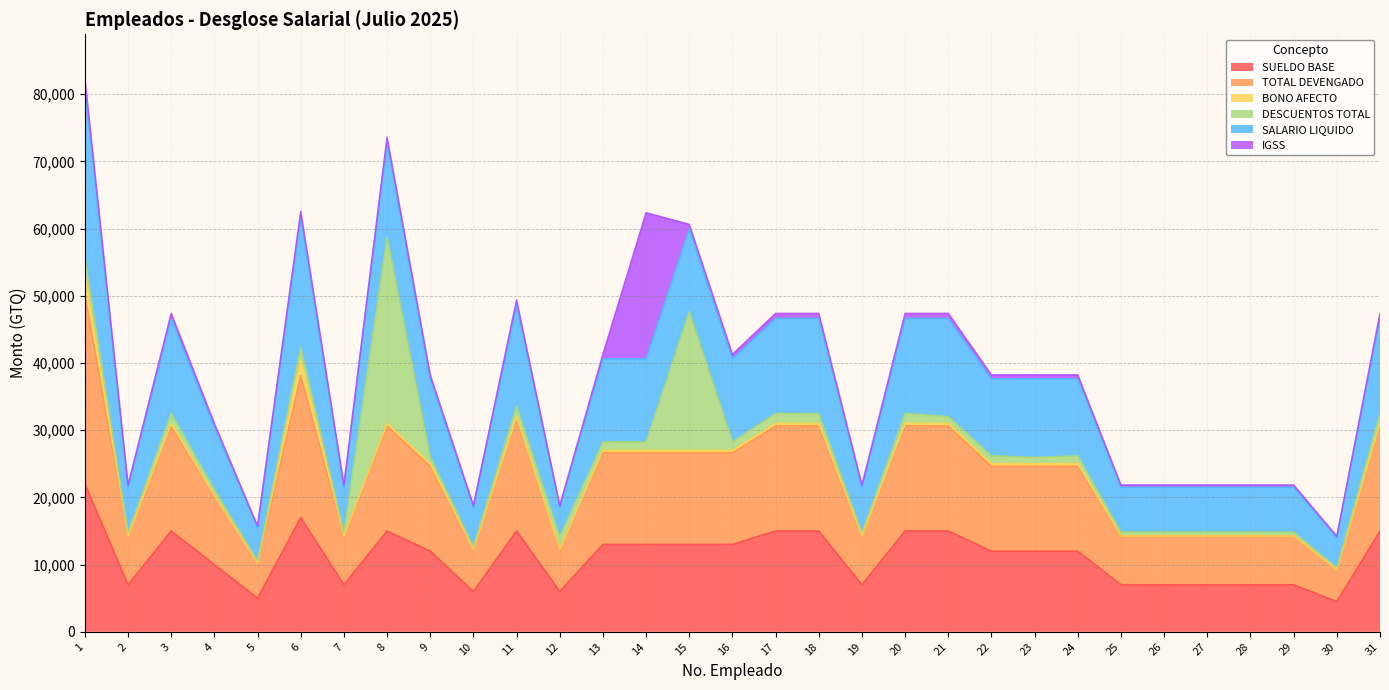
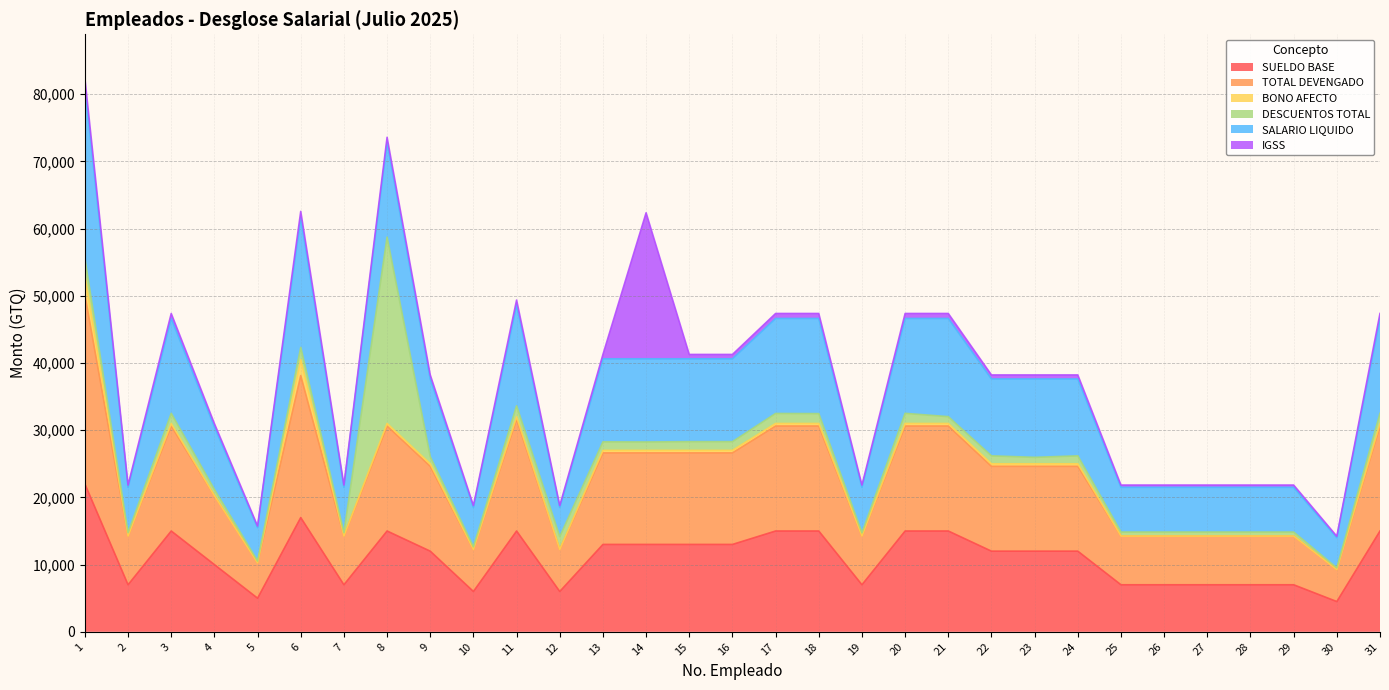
  {
    "SUELDO BASE": {
      "1": "22,000",
      "2": "7,000",
      "3": "15,000",
      "4": "10,000",
      "5": "5,000",
      "6": "17,000",
      "7": "7,000",
      "8": "15,000",
      "9": "12,000",
      "10": "6,000",
      "11": "15,000",
      "12": "6,000",
      "13": "13,000",
      "14": "13,000",
      "15": "13,000",
      "16": "13,000",
      "17": "15,000",
      "18": "15,000",
      "19": "7,000",
      "20": "15,000",
      "21": "15,000",
      "22": "12,000",
      "23": "12,000",
      "24": "12,000",
      "25": "7,000",
      "26": "7,000",
      "27": "7,000",
      "28": "7,000",
      "29": "7,000",
      "30": "5,000",
      "31": "15,000"
    },
    "TOTAL DEVENGADO": {
      "1": "28,000",
      "6": "21,000"
    },
    "BONO AFECTO": {
      "1": "3,000",
      "6": "2,000"
    },
    "DESCUENTOS TOTAL": {
      "1": "3,000",
      "2": "1,000",
      "3": "2,000",
      "4": "1,000",
      "6": "2,000",
      "7": "1,000",
      "8": "28,000",
      "9": "1,000",
      "10": "0",
      "11": "2,000",
      "12": "2,000",
      "13": "1,000",
      "14": "1,000",
-     "15": "21,000",
+     "15": "1,000",
      "16": "1,000",
      "17": "1,000",
      "18": "1,000",
      "19": "0",
      "20": "2,000",
      "21": "1,000",
      "22": "1,000",
      "23": "1,000",
      "24": "1,000",
      "25": "1,000",
      "26": "1,000",
      "27": "1,000",
      "28": "1,000",
      "29": "1,000",
      "31": "2,000"
    },
    "SALARIO LIQUIDO": {
      "1": "26,000",
      "3": "14,000",
      "4": "9,000",
      "6": "19,000",
      "8": "14,000",
      "9": "12,000",
      "11": "15,000",
      "13": "12,000",
      "14": "12,000",
      "15": "12,000",
      "16": "12,000",
      "17": "14,000",
      "18": "14,000",
      "20": "14,000",
      "21": "15,000",
      "22": "11,000",
      "23": "12,000",
      "24": "11,000",
      "31": "14,000"
    },
    "IGSS": {
      "1": "1,000",
      "3": "1,000",
      "4": "0",
      "6": "1,000",
      "8": "1,000",
      "9": "1,000",
      "11": "1,000",
      "13": "1,000",
      "14": "22,000",
      "15": "1,000",
      "16": "1,000",
      "17": "1,000",
      "18": "1,000",
      "20": "1,000",
      "21": "1,000",
      "22": "1,000",
      "23": "1,000",
      "24": "1,000",
      "31": "1,000"
    }
  }
